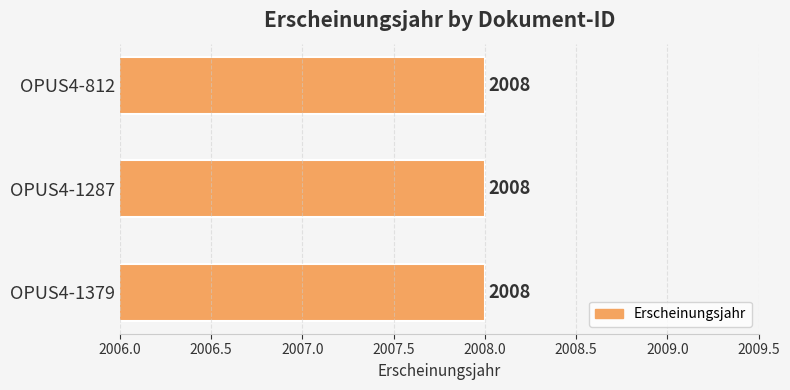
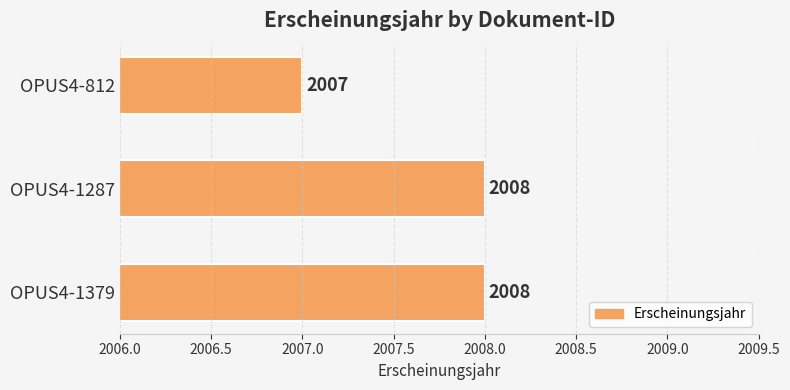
  {
-   "OPUS4-812": 2008,
+   "OPUS4-812": 2007,
    "OPUS4-1287": 2008,
    "OPUS4-1379": 2008
  }
